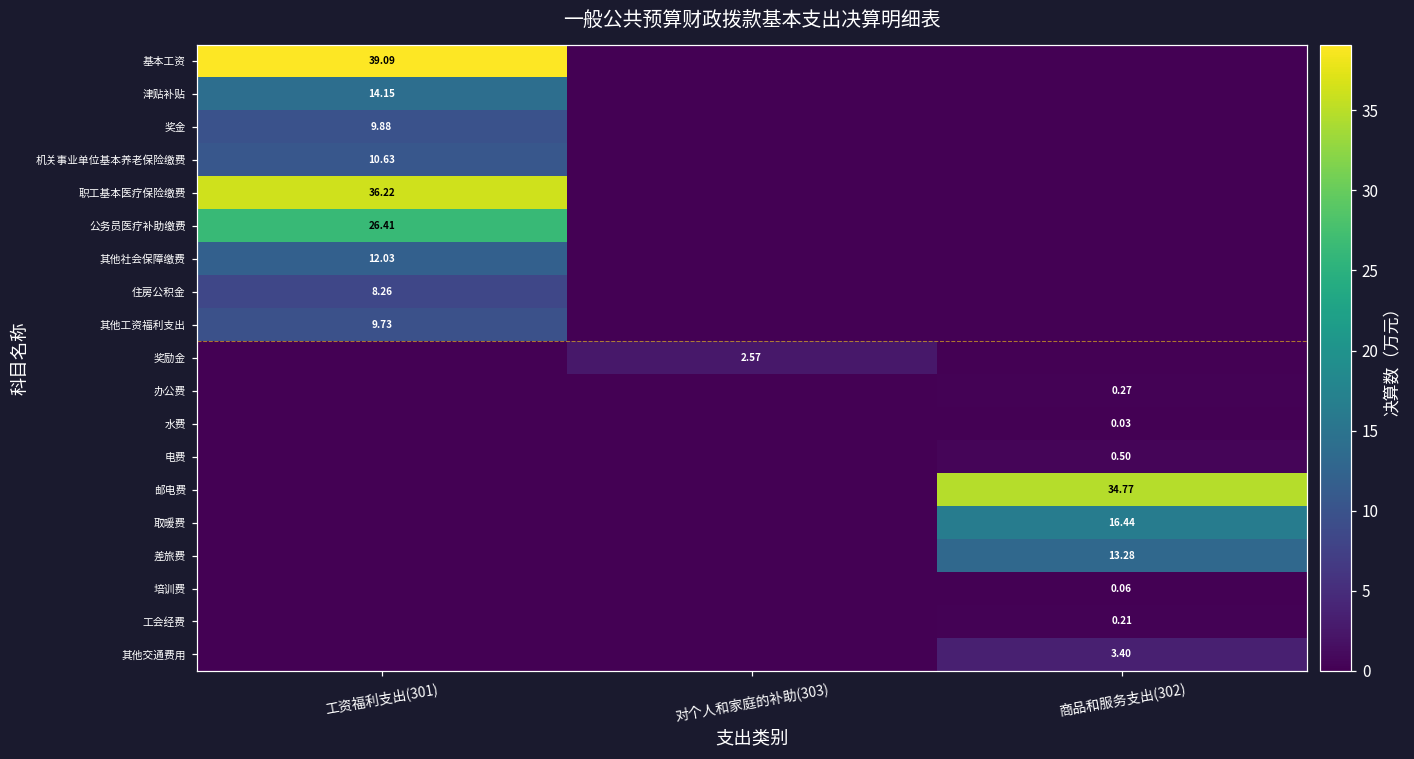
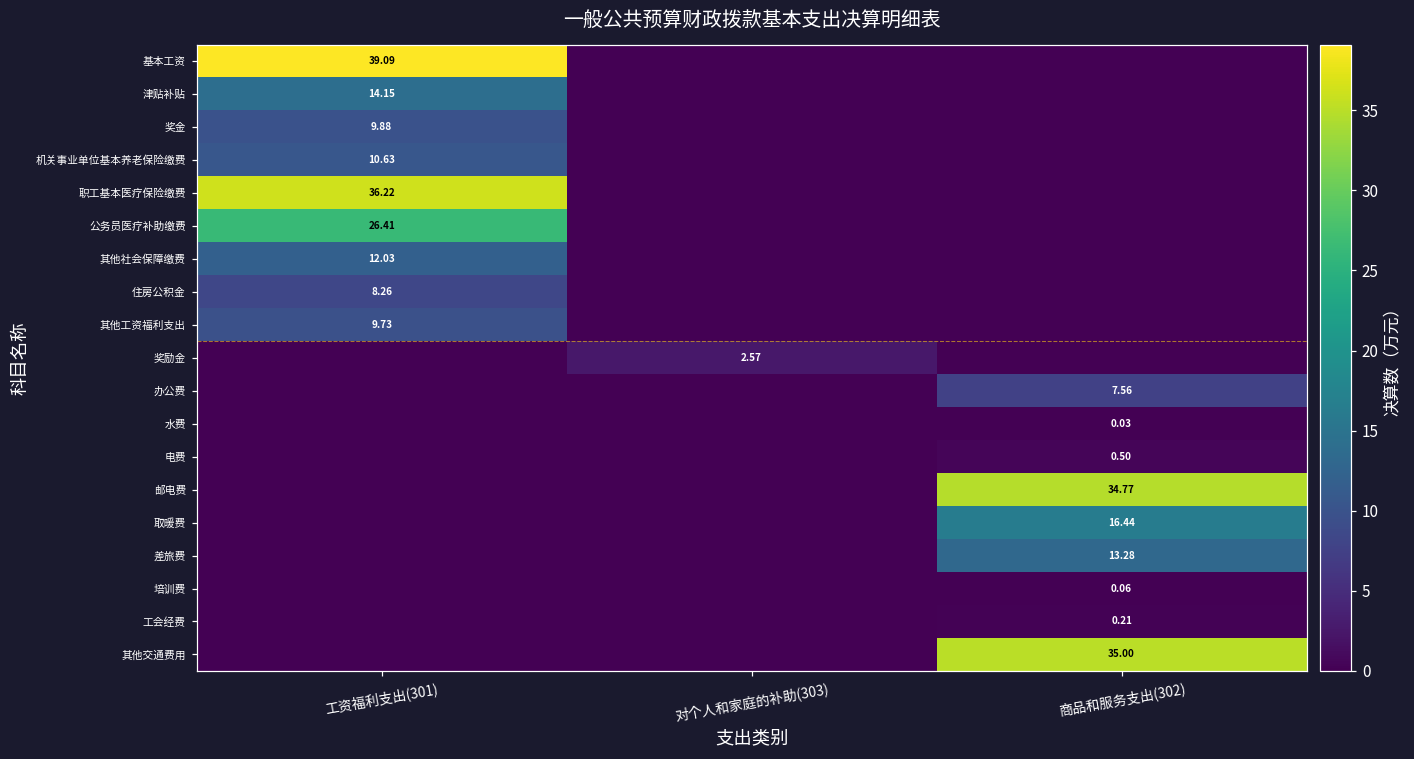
  {
    "基本工资": {
      "工资福利支出(301)": 39.09
    },
    "津贴补贴": {
      "工资福利支出(301)": 14.15
    },
    "奖金": {
      "工资福利支出(301)": 9.88
    },
    "机关事业单位基本养老保险缴费": {
      "工资福利支出(301)": 10.63
    },
    "职工基本医疗保险缴费": {
      "工资福利支出(301)": 36.22
    },
    "公务员医疗补助缴费": {
      "工资福利支出(301)": 26.41
    },
    "其他社会保障缴费": {
      "工资福利支出(301)": 12.03
    },
    "住房公积金": {
      "工资福利支出(301)": 8.26
    },
    "其他工资福利支出": {
      "工资福利支出(301)": 9.73
    },
    "奖励金": {
      "对个人和家庭的补助(303)": 2.57
    },
    "办公费": {
-     "商品和服务支出(302)": 0.27
+     "商品和服务支出(302)": 7.56
    },
    "水费": {
      "商品和服务支出(302)": 0.03
    },
    "电费": {
      "商品和服务支出(302)": 0.50
    },
    "邮电费": {
      "商品和服务支出(302)": 34.77
    },
    "取暖费": {
      "商品和服务支出(302)": 16.44
    },
    "差旅费": {
      "商品和服务支出(302)": 13.28
    },
    "培训费": {
      "商品和服务支出(302)": 0.06
    },
    "工会经费": {
      "商品和服务支出(302)": 0.21
    },
    "其他交通费用": {
-     "商品和服务支出(302)": 3.40
+     "商品和服务支出(302)": 35.00
    }
  }
